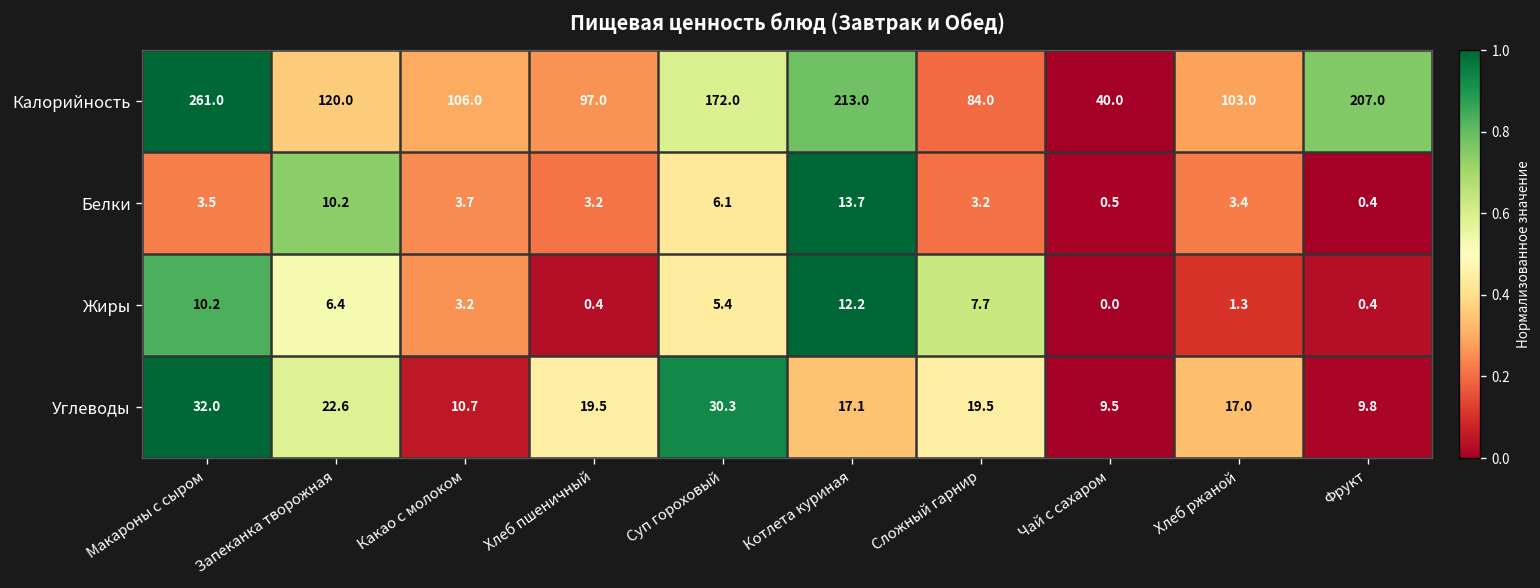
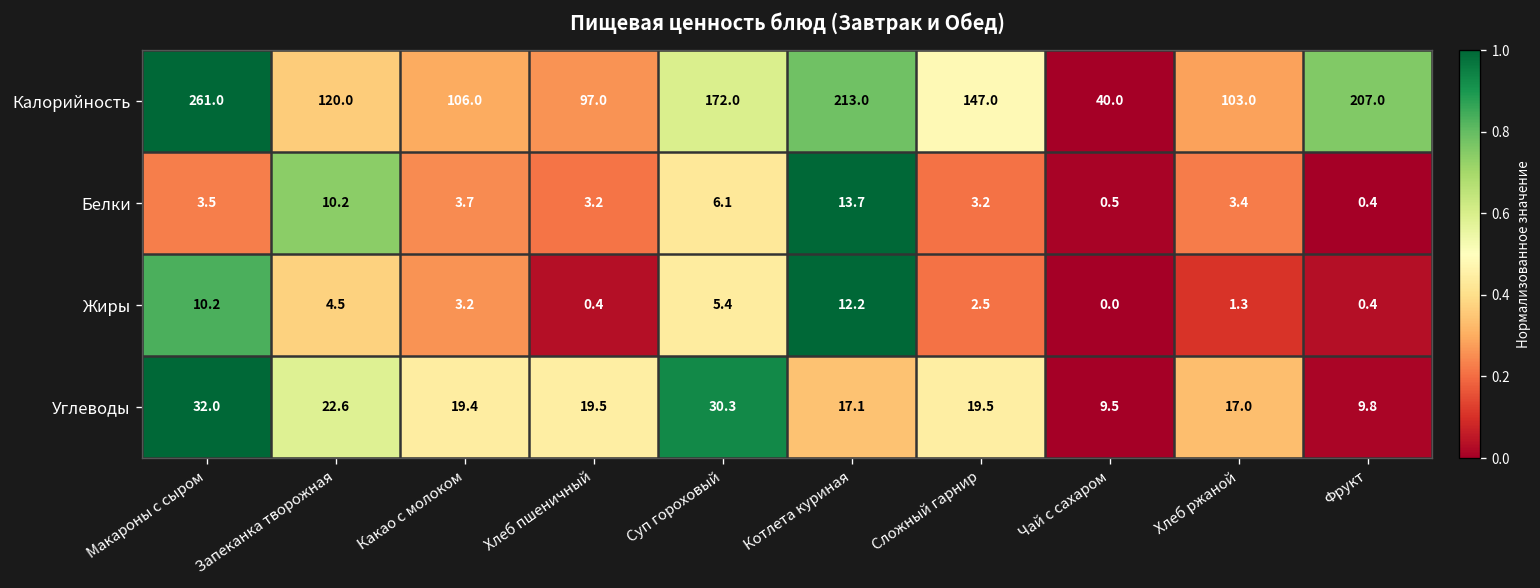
  {
    "Калорийность": {
      "Макароны с сыром": 261.0,
      "Запеканка творожная": 120.0,
      "Какао с молоком": 106.0,
      "Хлеб пшеничный": 97.0,
      "Суп гороховый": 172.0,
      "Котлета куриная": 213.0,
-     "Сложный гарнир": 84.0,
+     "Сложный гарнир": 147.0,
      "Чай с сахаром": 40.0,
      "Хлеб ржаной": 103.0,
      "Фрукт": 207.0
    },
    "Белки": {
      "Макароны с сыром": 3.5,
      "Запеканка творожная": 10.2,
      "Какао с молоком": 3.7,
      "Хлеб пшеничный": 3.2,
      "Суп гороховый": 6.1,
      "Котлета куриная": 13.7,
      "Сложный гарнир": 3.2,
      "Чай с сахаром": 0.5,
      "Хлеб ржаной": 3.4,
      "Фрукт": 0.4
    },
    "Жиры": {
      "Макароны с сыром": 10.2,
-     "Запеканка творожная": 6.4,
+     "Запеканка творожная": 4.5,
      "Какао с молоком": 3.2,
      "Хлеб пшеничный": 0.4,
      "Суп гороховый": 5.4,
      "Котлета куриная": 12.2,
-     "Сложный гарнир": 7.7,
+     "Сложный гарнир": 2.5,
      "Чай с сахаром": 0.0,
      "Хлеб ржаной": 1.3,
      "Фрукт": 0.4
    },
    "Углеводы": {
      "Макароны с сыром": 32.0,
      "Запеканка творожная": 22.6,
-     "Какао с молоком": 10.7,
+     "Какао с молоком": 19.4,
      "Хлеб пшеничный": 19.5,
      "Суп гороховый": 30.3,
      "Котлета куриная": 17.1,
      "Сложный гарнир": 19.5,
      "Чай с сахаром": 9.5,
      "Хлеб ржаной": 17.0,
      "Фрукт": 9.8
    }
  }
